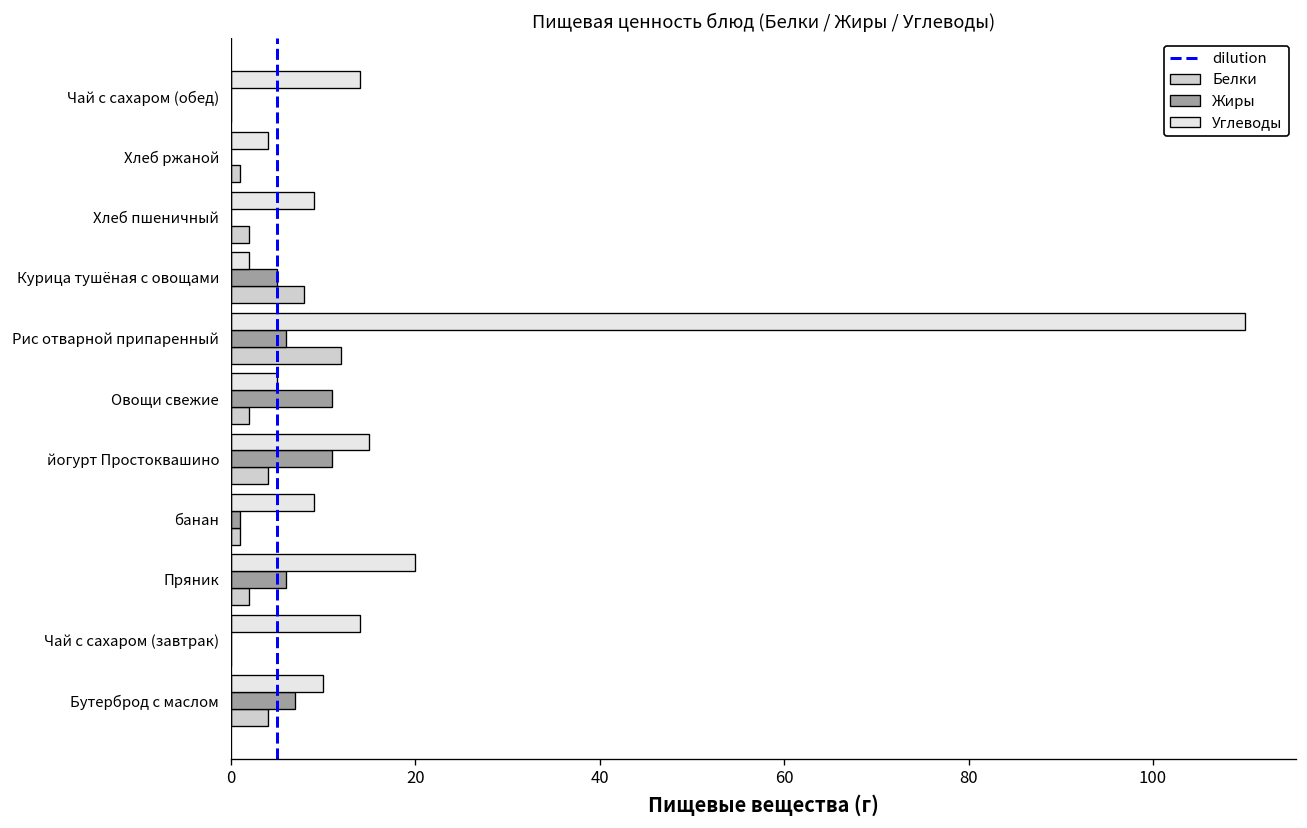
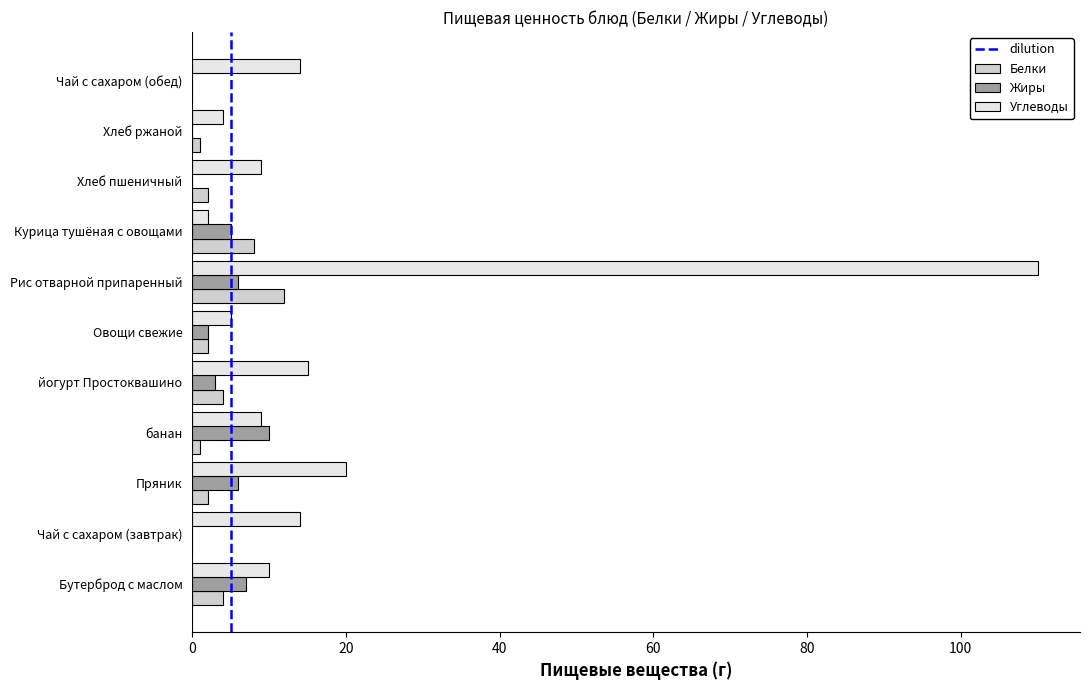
  {
    "Жиры": {
      "Чай с сахаром (обед)": 0,
      "Хлеб ржаной": 0,
      "Хлеб пшеничный": 0,
      "Курица тушёная с овощами": 5,
      "Рис отварной припаренный": 6,
-     "Овощи свежие": 11,
-     "йогурт Простоквашино": 11,
-     "банан": 1,
+     "Овощи свежие": 2,
+     "йогурт Простоквашино": 3,
+     "банан": 10,
      "Пряник": 6,
      "Чай с сахаром (завтрак)": 0,
      "Бутерброд с маслом": 7
    }
  }
